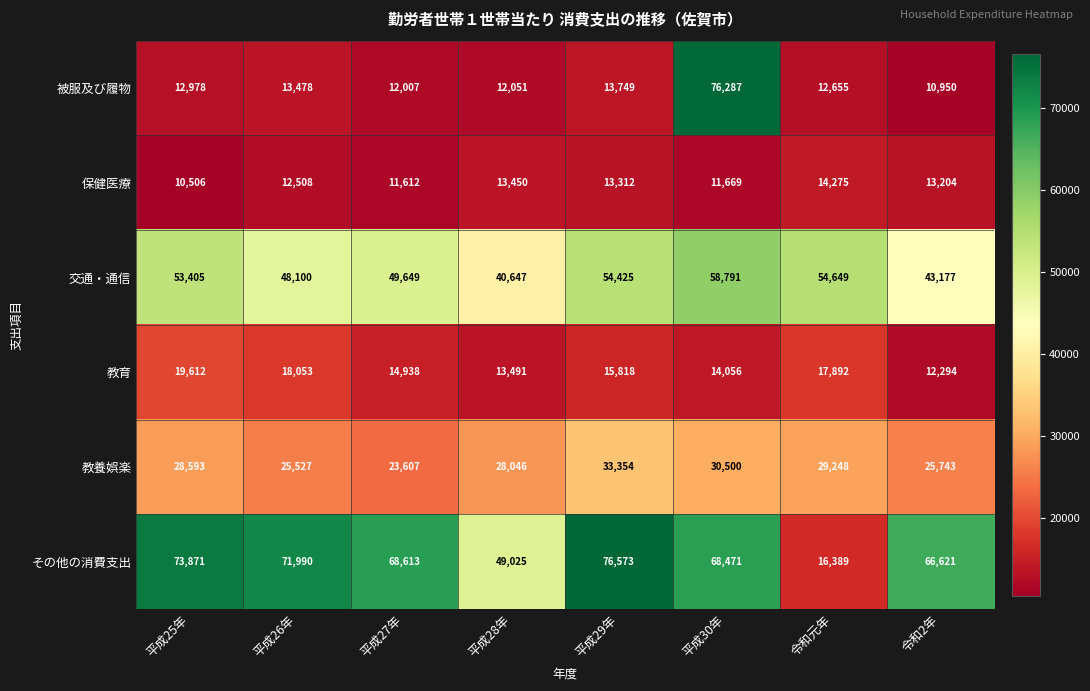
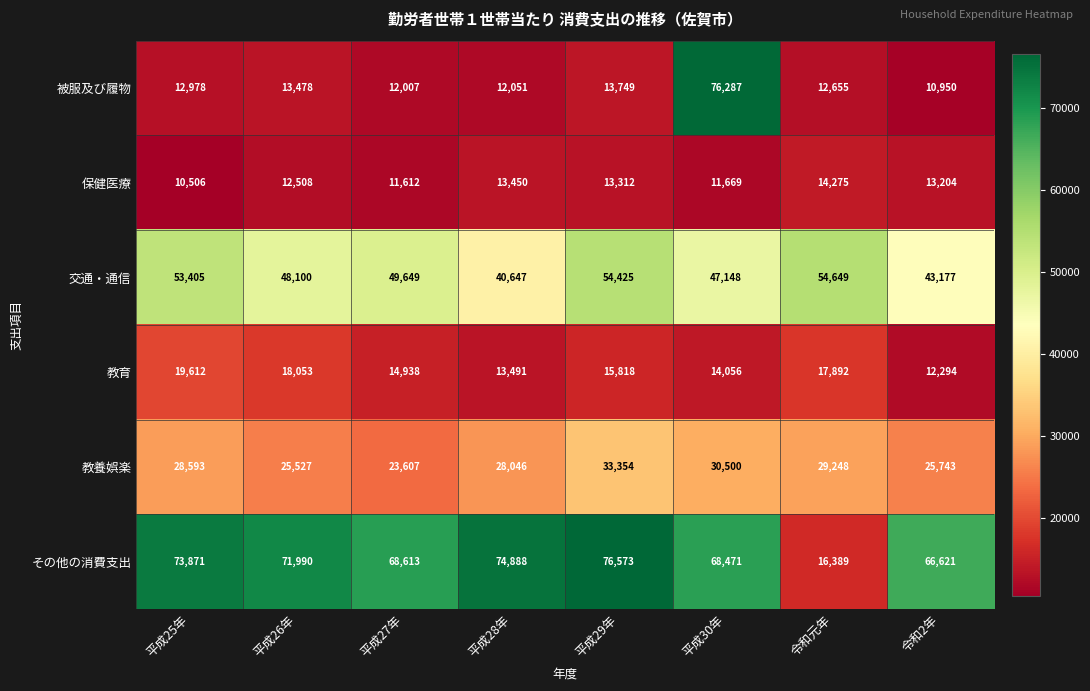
  {
    "被服及び履物": {
      "平成25年": "12,978",
      "平成26年": "13,478",
      "平成27年": "12,007",
      "平成28年": "12,051",
      "平成29年": "13,749",
      "平成30年": "76,287",
      "令和元年": "12,655",
      "令和2年": "10,950"
    },
    "保健医療": {
      "平成25年": "10,506",
      "平成26年": "12,508",
      "平成27年": "11,612",
      "平成28年": "13,450",
      "平成29年": "13,312",
      "平成30年": "11,669",
      "令和元年": "14,275",
      "令和2年": "13,204"
    },
    "交通・通信": {
      "平成25年": "53,405",
      "平成26年": "48,100",
      "平成27年": "49,649",
      "平成28年": "40,647",
      "平成29年": "54,425",
-     "平成30年": "58,791",
+     "平成30年": "47,148",
      "令和元年": "54,649",
      "令和2年": "43,177"
    },
    "教育": {
      "平成25年": "19,612",
      "平成26年": "18,053",
      "平成27年": "14,938",
      "平成28年": "13,491",
      "平成29年": "15,818",
      "平成30年": "14,056",
      "令和元年": "17,892",
      "令和2年": "12,294"
    },
    "教養娯楽": {
      "平成25年": "28,593",
      "平成26年": "25,527",
      "平成27年": "23,607",
      "平成28年": "28,046",
      "平成29年": "33,354",
      "平成30年": "30,500",
      "令和元年": "29,248",
      "令和2年": "25,743"
    },
    "その他の消費支出": {
      "平成25年": "73,871",
      "平成26年": "71,990",
      "平成27年": "68,613",
-     "平成28年": "49,025",
+     "平成28年": "74,888",
      "平成29年": "76,573",
      "平成30年": "68,471",
      "令和元年": "16,389",
      "令和2年": "66,621"
    }
  }
